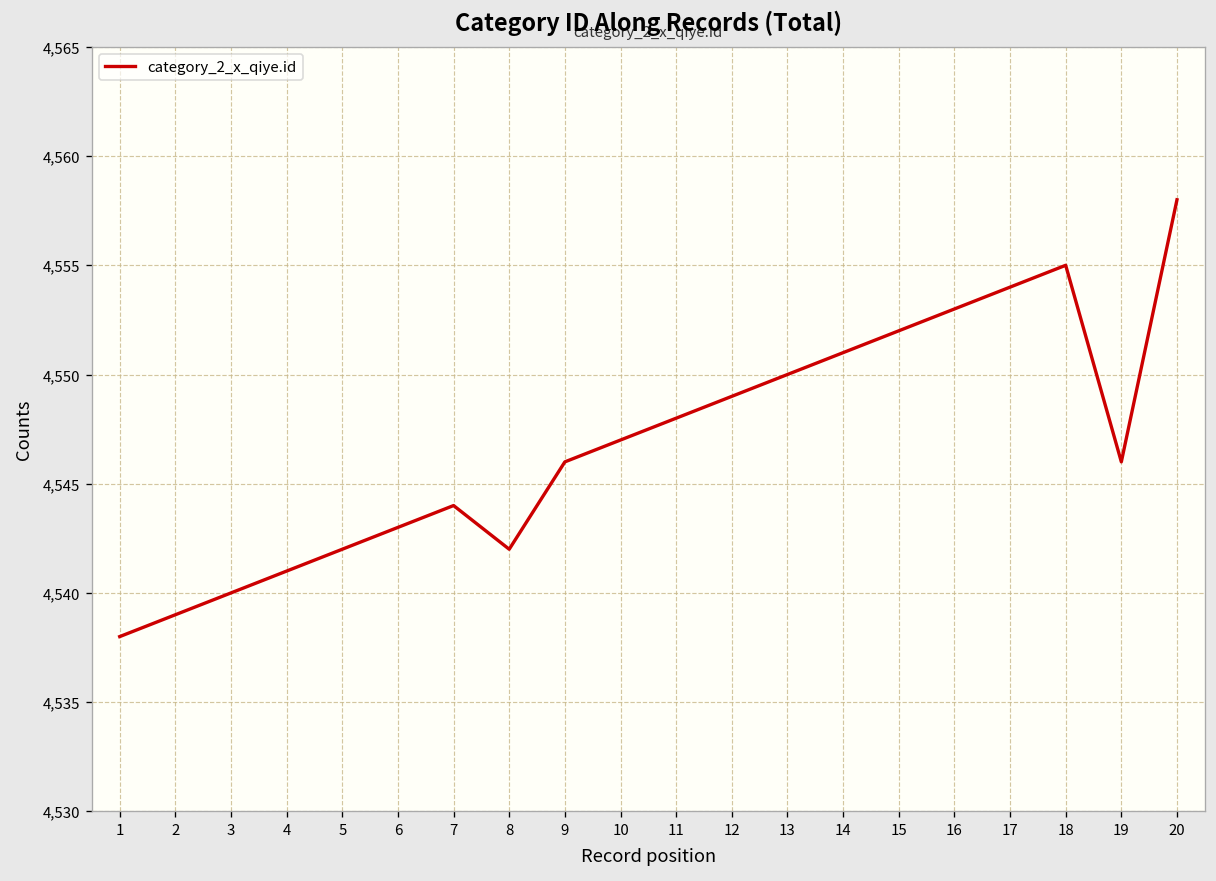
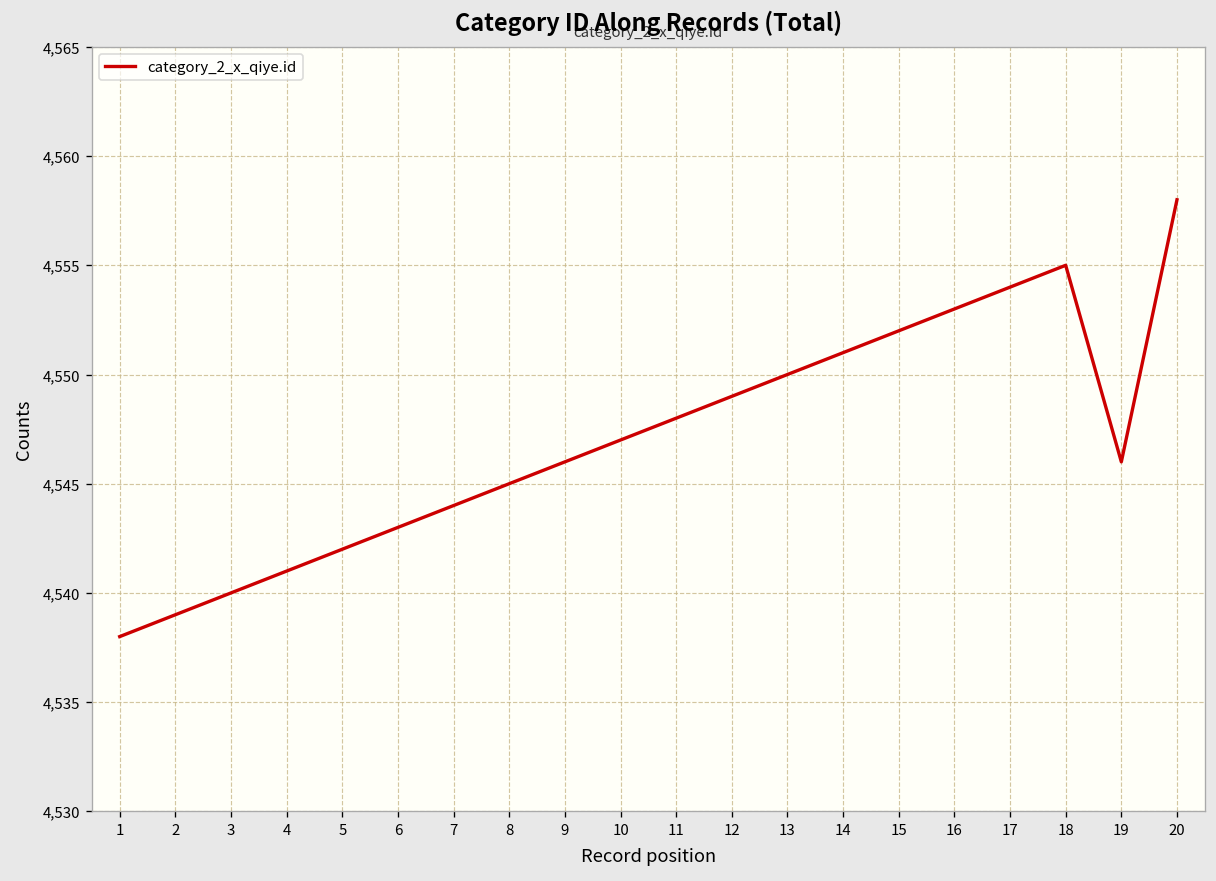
  {
    "1": "4,538",
    "2": "4,539",
    "3": "4,540",
    "4": "4,541",
    "5": "4,542",
    "6": "4,543",
    "7": "4,544",
-   "8": "4,542",
+   "8": "4,545",
    "9": "4,546",
    "10": "4,547",
    "11": "4,548",
    "12": "4,549",
    "13": "4,550",
    "14": "4,551",
    "15": "4,552",
    "16": "4,553",
    "17": "4,554",
    "18": "4,555",
    "19": "4,546",
    "20": "4,558"
  }
